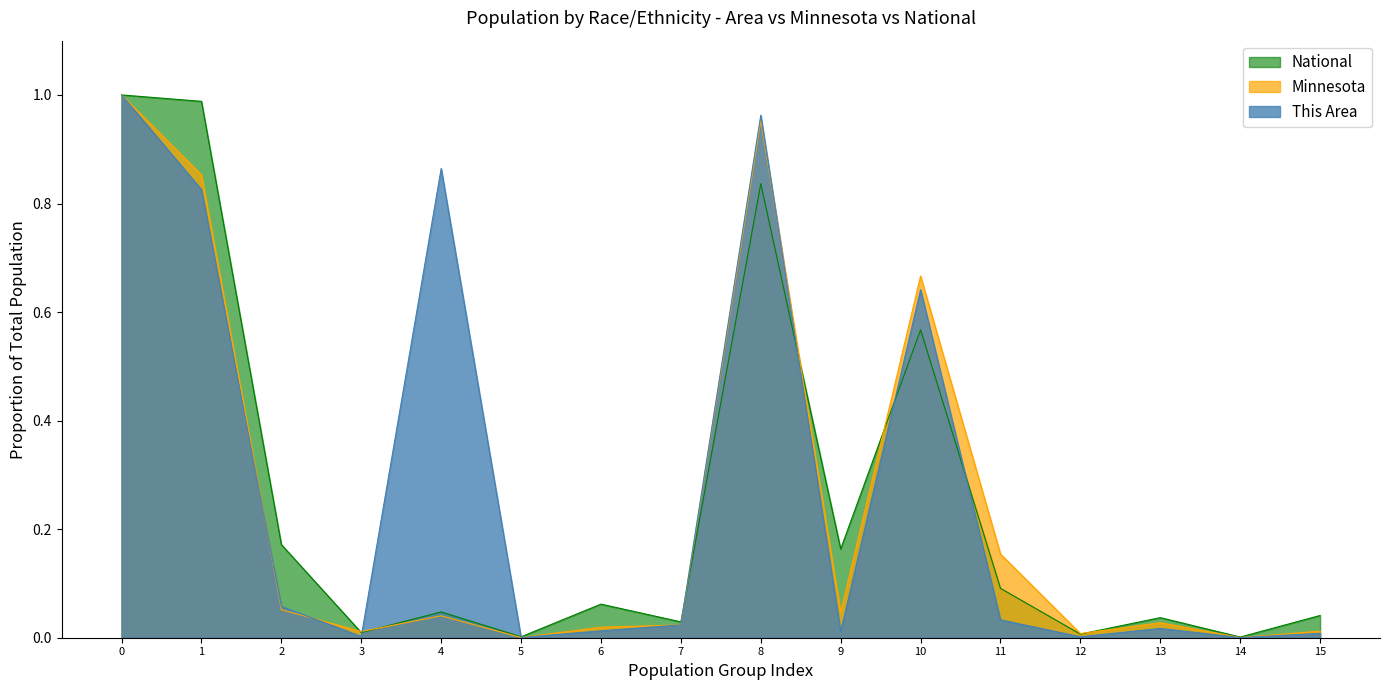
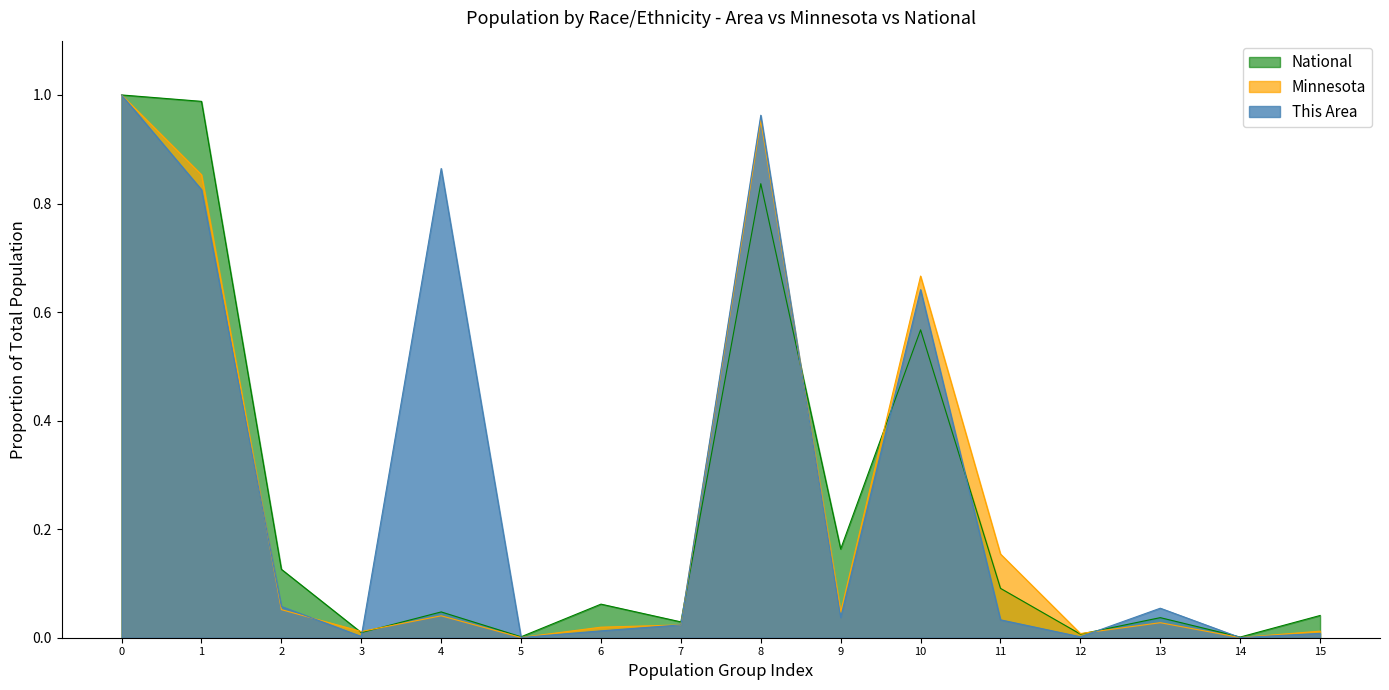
  {
    "National": {
      "1": 0.99,
-     "2": 0.17,
+     "2": 0.13,
      "4": 0.05,
      "6": 0.06,
      "7": 0.03,
      "8": 0.84,
      "9": 0.16,
      "10": 0.57,
      "11": 0.09,
      "13": 0.04,
      "15": 0.04
    },
    "Minnesota": {
      "1": 0.85,
      "2": 0.05,
      "4": 0.04,
      "6": 0.02,
      "8": 0.95,
      "9": 0.05,
      "10": 0.67,
      "11": 0.15,
      "13": 0.03
    },
    "This Area": {
      "1": 0.83,
      "2": 0.06,
      "3": 0.00,
      "4": 0.86,
      "6": 0.01,
      "8": 0.96,
-     "9": 0.01,
+     "9": 0.04,
      "10": 0.64,
      "11": 0.03,
      "12": 0.00,
-     "13": 0.02
+     "13": 0.05
    }
  }
